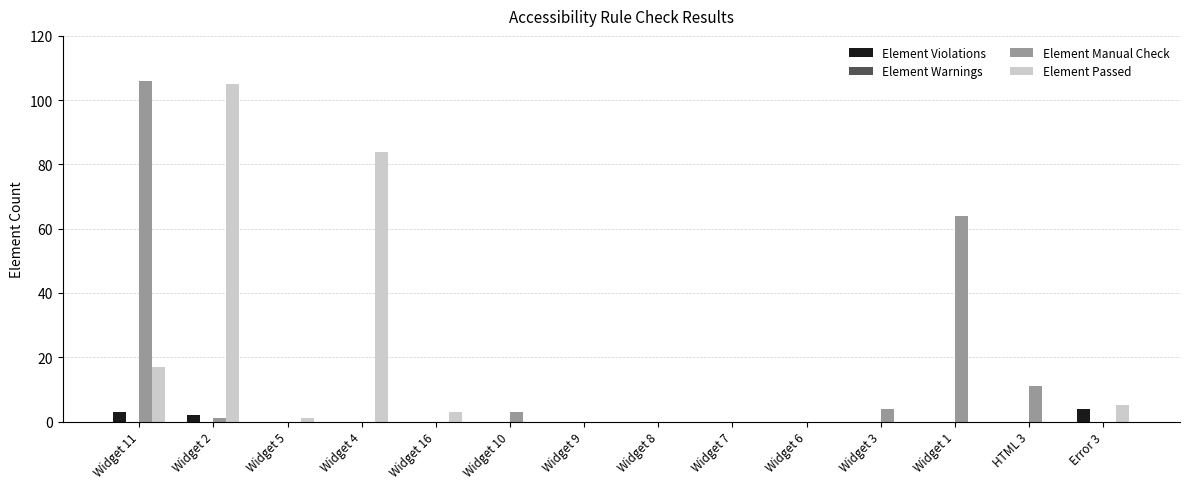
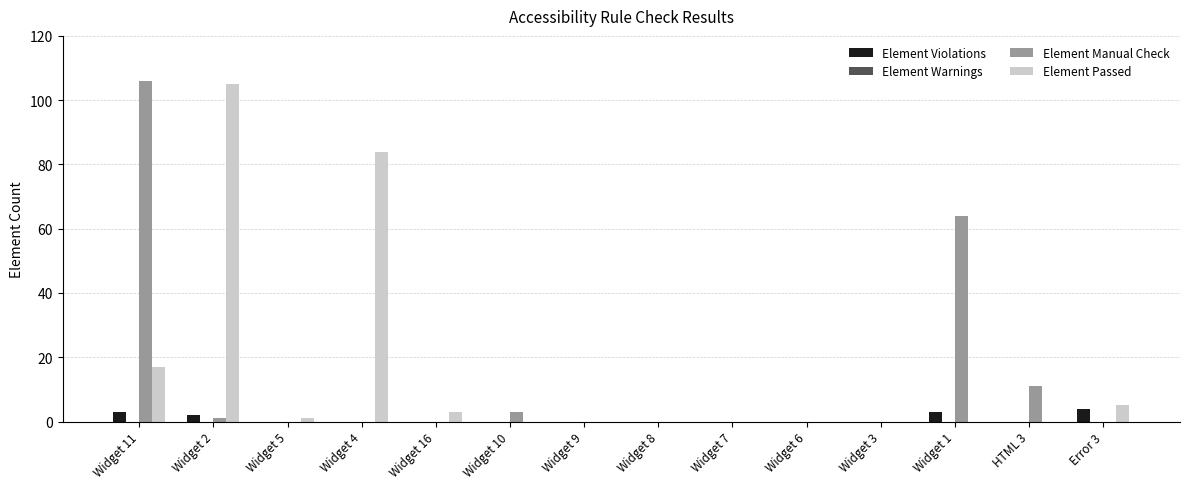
  {
    "Element Violations": {
      "Widget 11": 3,
      "Widget 2": 2,
      "Widget 5": 0,
      "Widget 4": 0,
      "Widget 16": 0,
      "Widget 10": 0,
      "Widget 9": 0,
      "Widget 8": 0,
      "Widget 7": 0,
      "Widget 6": 0,
      "Widget 3": 0,
-     "Widget 1": 0,
+     "Widget 1": 3,
      "HTML 3": 0,
      "Error 3": 4
    },
    "Element Warnings": {
      "Widget 11": 0,
      "Widget 2": 0,
      "Widget 5": 0,
      "Widget 4": 0,
      "Widget 16": 0,
      "Widget 10": 0,
      "Widget 9": 0,
      "Widget 8": 0,
      "Widget 7": 0,
      "Widget 6": 0,
      "Widget 3": 0,
      "Widget 1": 0,
      "HTML 3": 0,
      "Error 3": 0
    },
    "Element Manual Check": {
      "Widget 11": 106,
      "Widget 2": 1,
      "Widget 5": 0,
      "Widget 4": 0,
      "Widget 16": 0,
      "Widget 10": 3,
      "Widget 9": 0,
      "Widget 8": 0,
      "Widget 7": 0,
      "Widget 6": 0,
-     "Widget 3": 4,
+     "Widget 3": 0,
      "Widget 1": 64,
      "HTML 3": 11,
      "Error 3": 0
    },
    "Element Passed": {
      "Widget 11": 17,
      "Widget 2": 105,
      "Widget 5": 1,
      "Widget 4": 84,
      "Widget 16": 3,
      "Widget 10": 0,
      "Widget 9": 0,
      "Widget 8": 0,
      "Widget 7": 0,
      "Widget 6": 0,
      "Widget 3": 0,
      "Widget 1": 0,
      "HTML 3": 0,
      "Error 3": 5
    }
  }
